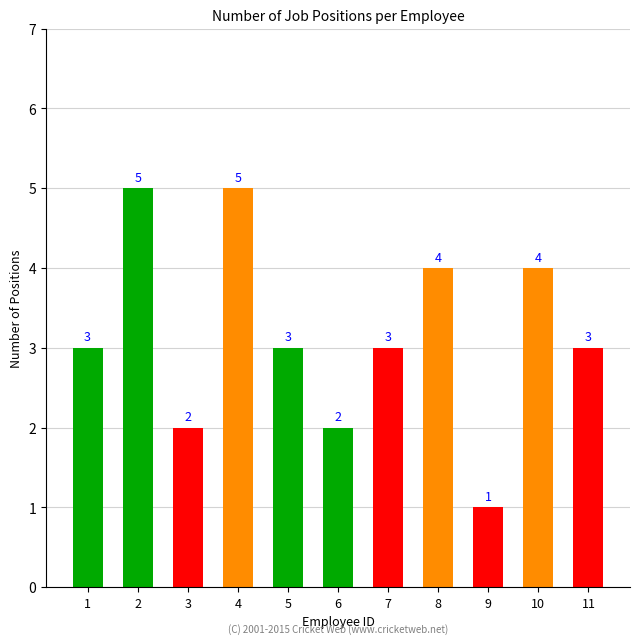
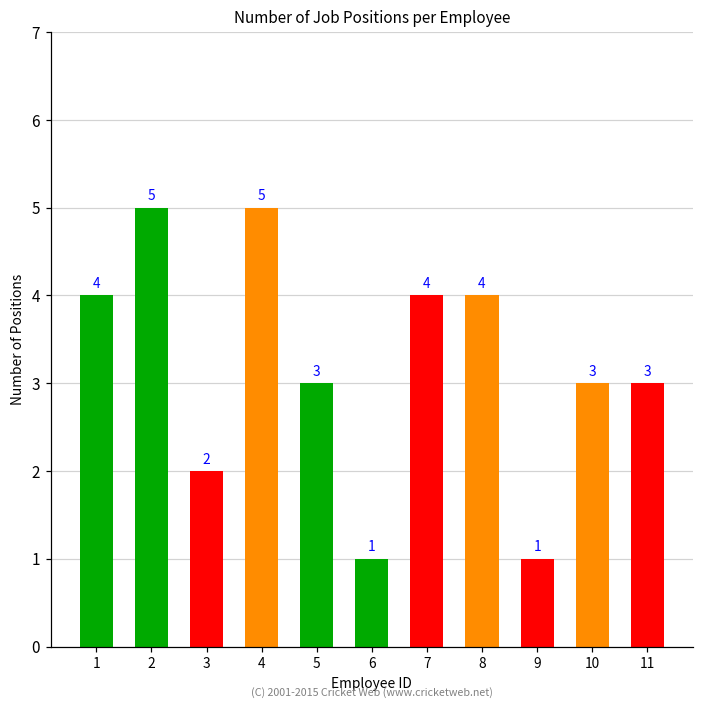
  {
-   "1": 3,
+   "1": 4,
    "2": 5,
    "3": 2,
    "4": 5,
    "5": 3,
-   "6": 2,
-   "7": 3,
+   "6": 1,
+   "7": 4,
    "8": 4,
    "9": 1,
-   "10": 4,
+   "10": 3,
    "11": 3
  }
